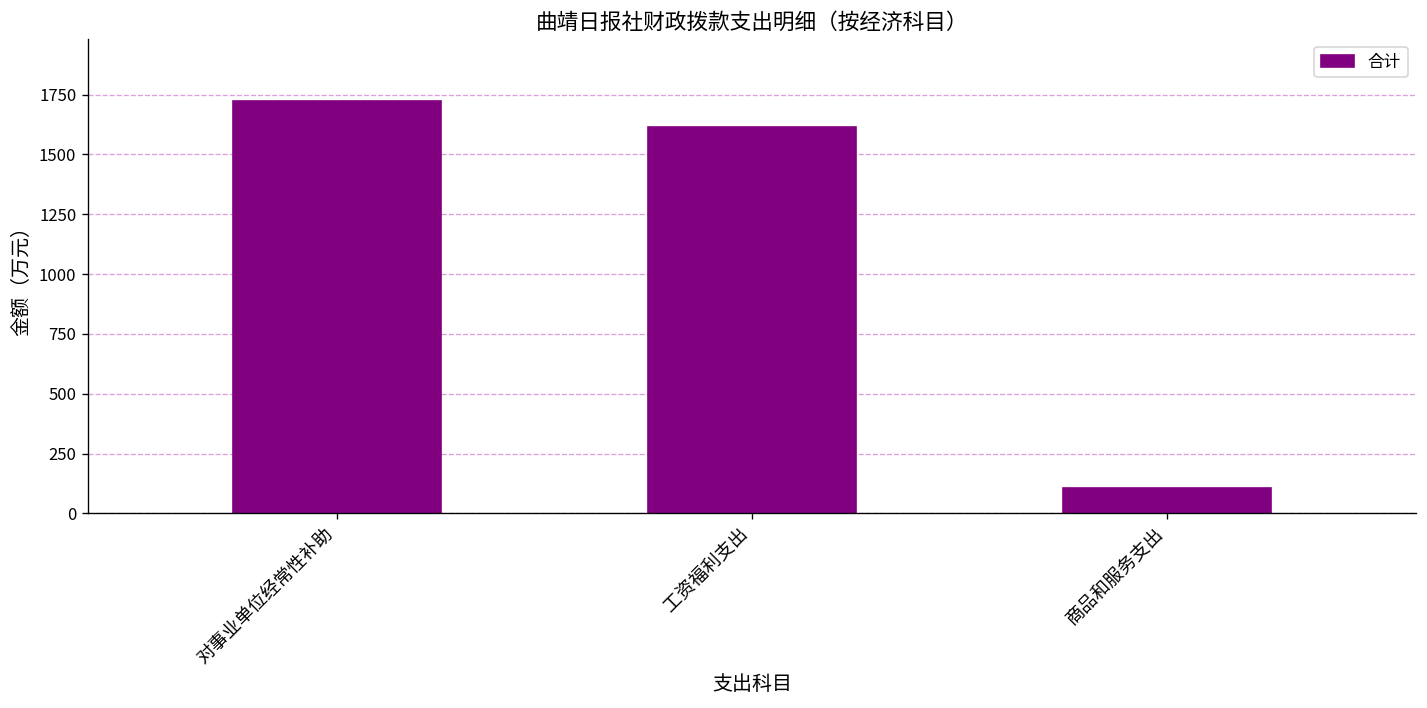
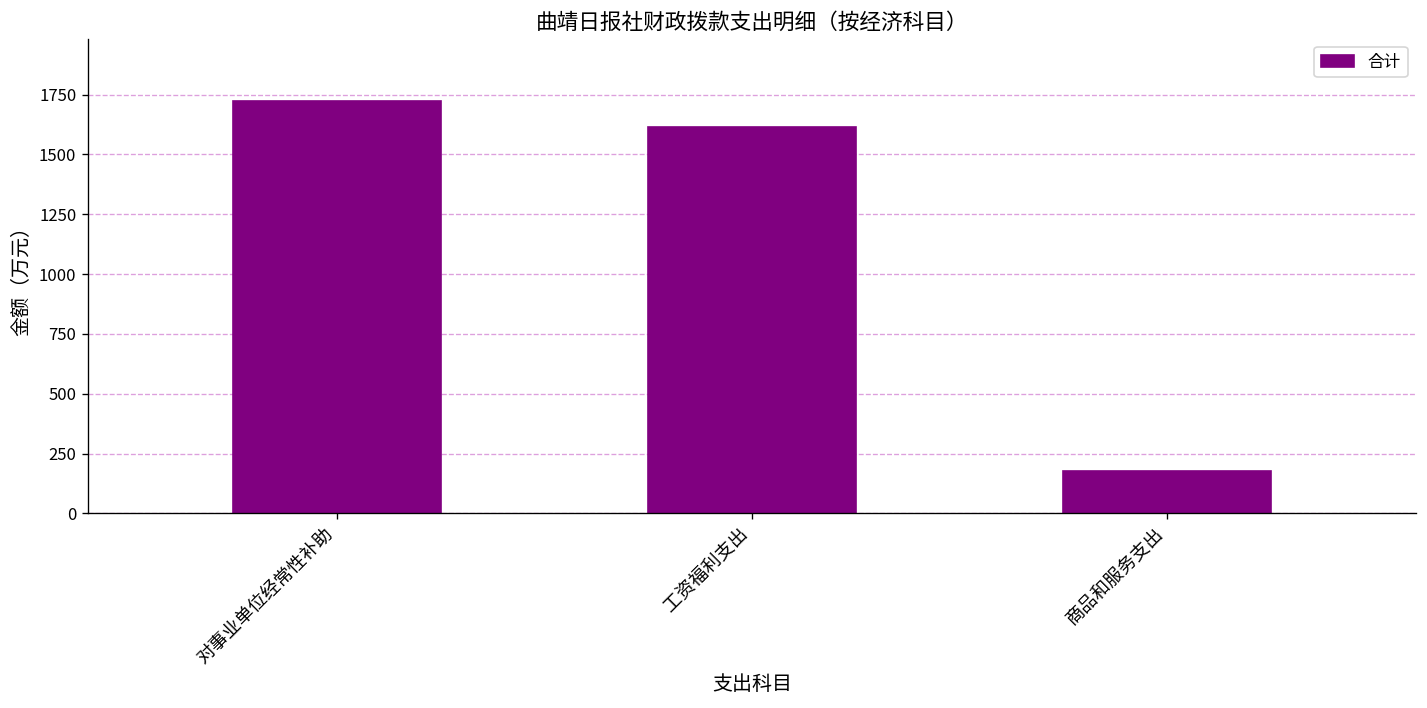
  {
    "对事业单位经常性补助": 1720,
    "工资福利支出": 1610,
-   "商品和服务支出": 110
+   "商品和服务支出": 180
  }
